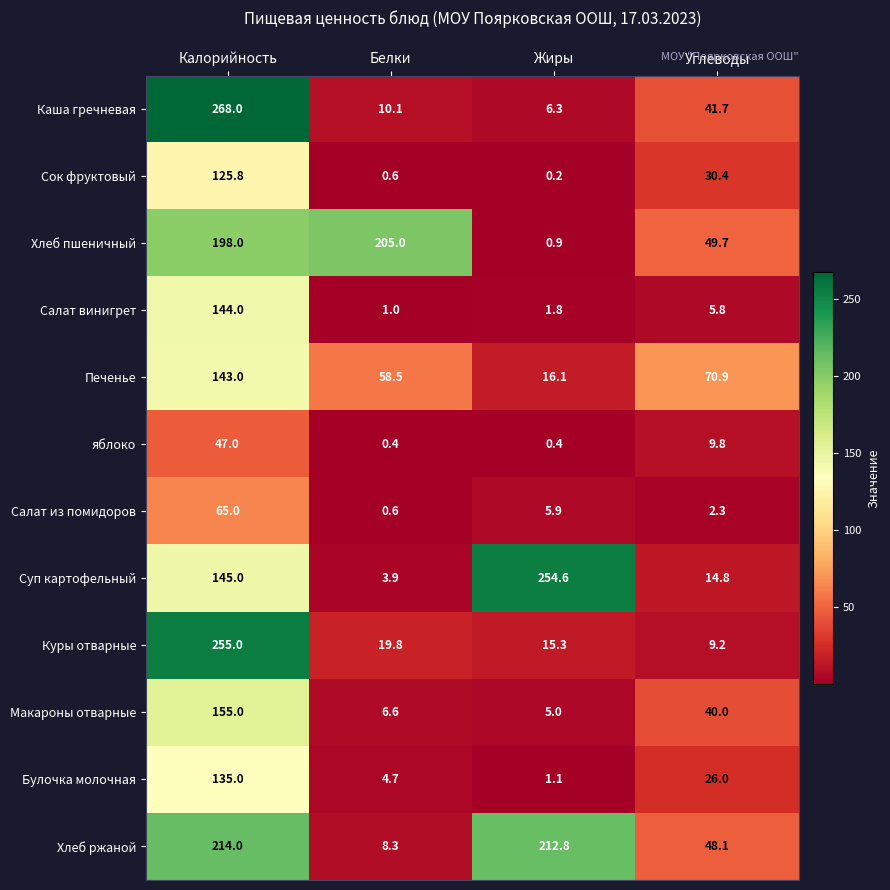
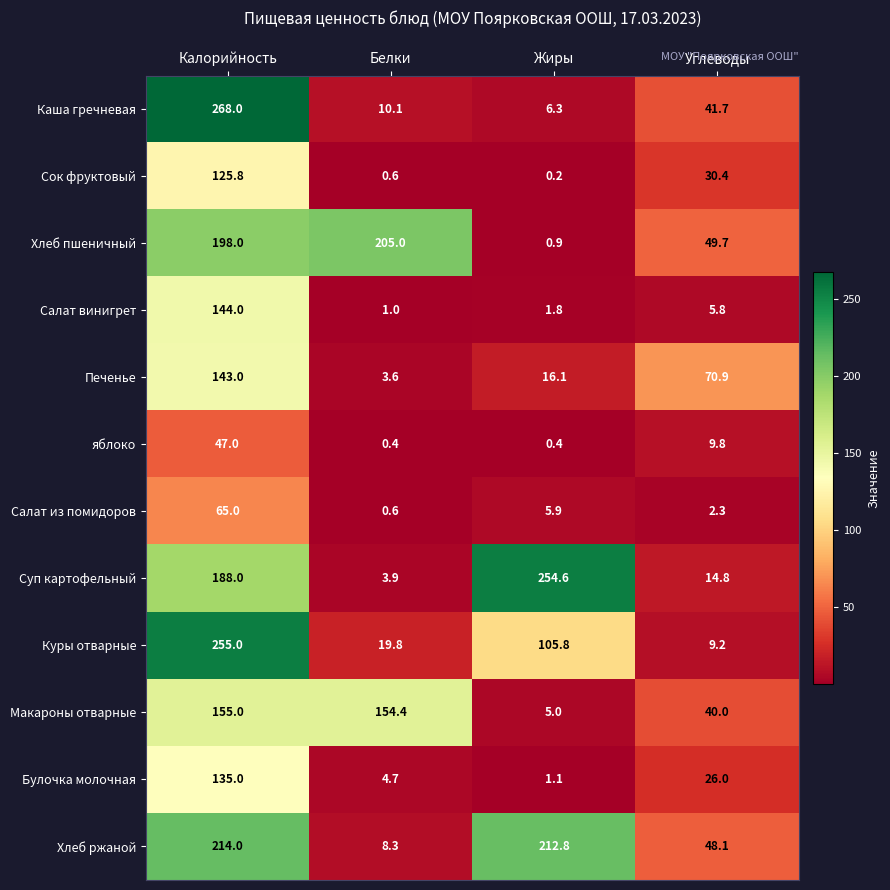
  {
    "Каша гречневая": {
      "Калорийность": 268.0,
      "Белки": 10.1,
      "Жиры": 6.3,
      "Углеводы": 41.7
    },
    "Сок фруктовый": {
      "Калорийность": 125.8,
      "Белки": 0.6,
      "Жиры": 0.2,
      "Углеводы": 30.4
    },
    "Хлеб пшеничный": {
      "Калорийность": 198.0,
      "Белки": 205.0,
      "Жиры": 0.9,
      "Углеводы": 49.7
    },
    "Салат винигрет": {
      "Калорийность": 144.0,
      "Белки": 1.0,
      "Жиры": 1.8,
      "Углеводы": 5.8
    },
    "Печенье": {
      "Калорийность": 143.0,
-     "Белки": 58.5,
+     "Белки": 3.6,
      "Жиры": 16.1,
      "Углеводы": 70.9
    },
    "яблоко": {
      "Калорийность": 47.0,
      "Белки": 0.4,
      "Жиры": 0.4,
      "Углеводы": 9.8
    },
    "Салат из помидоров": {
      "Калорийность": 65.0,
      "Белки": 0.6,
      "Жиры": 5.9,
      "Углеводы": 2.3
    },
    "Суп картофельный": {
-     "Калорийность": 145.0,
+     "Калорийность": 188.0,
      "Белки": 3.9,
      "Жиры": 254.6,
      "Углеводы": 14.8
    },
    "Куры отварные": {
      "Калорийность": 255.0,
      "Белки": 19.8,
-     "Жиры": 15.3,
+     "Жиры": 105.8,
      "Углеводы": 9.2
    },
    "Макароны отварные": {
      "Калорийность": 155.0,
-     "Белки": 6.6,
+     "Белки": 154.4,
      "Жиры": 5.0,
      "Углеводы": 40.0
    },
    "Булочка молочная": {
      "Калорийность": 135.0,
      "Белки": 4.7,
      "Жиры": 1.1,
      "Углеводы": 26.0
    },
    "Хлеб ржаной": {
      "Калорийность": 214.0,
      "Белки": 8.3,
      "Жиры": 212.8,
      "Углеводы": 48.1
    }
  }
